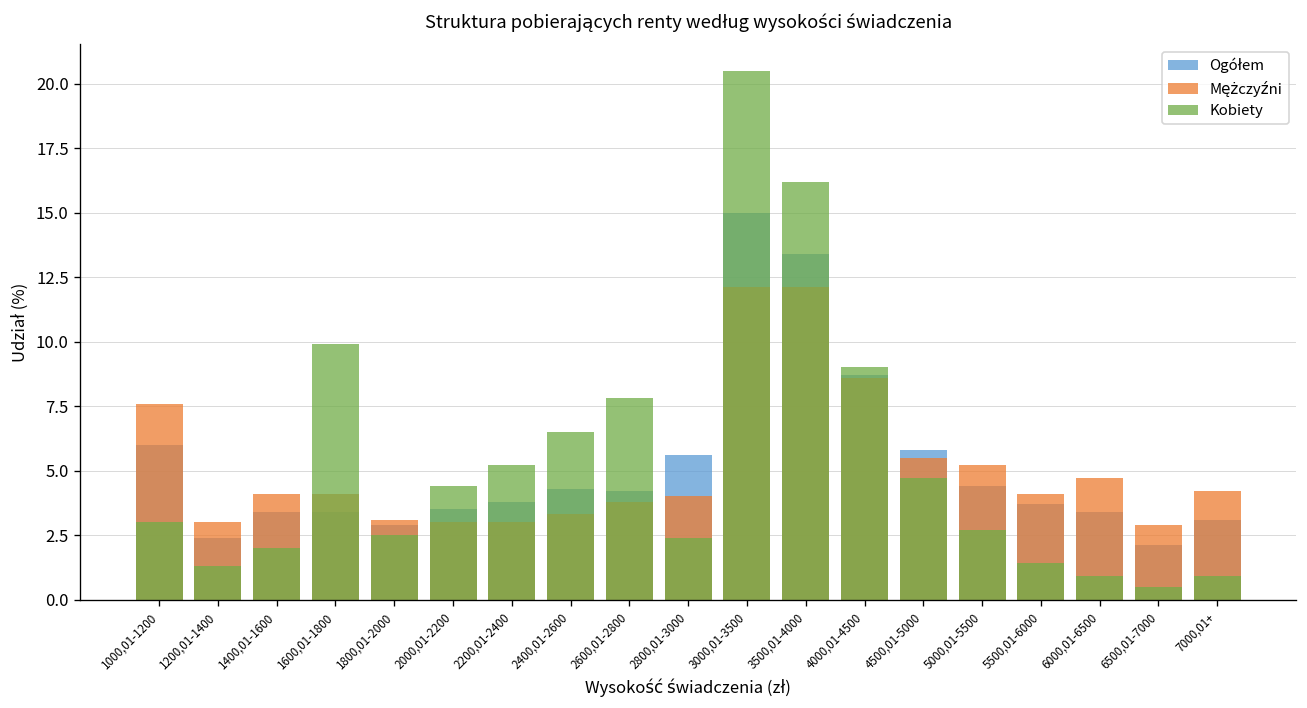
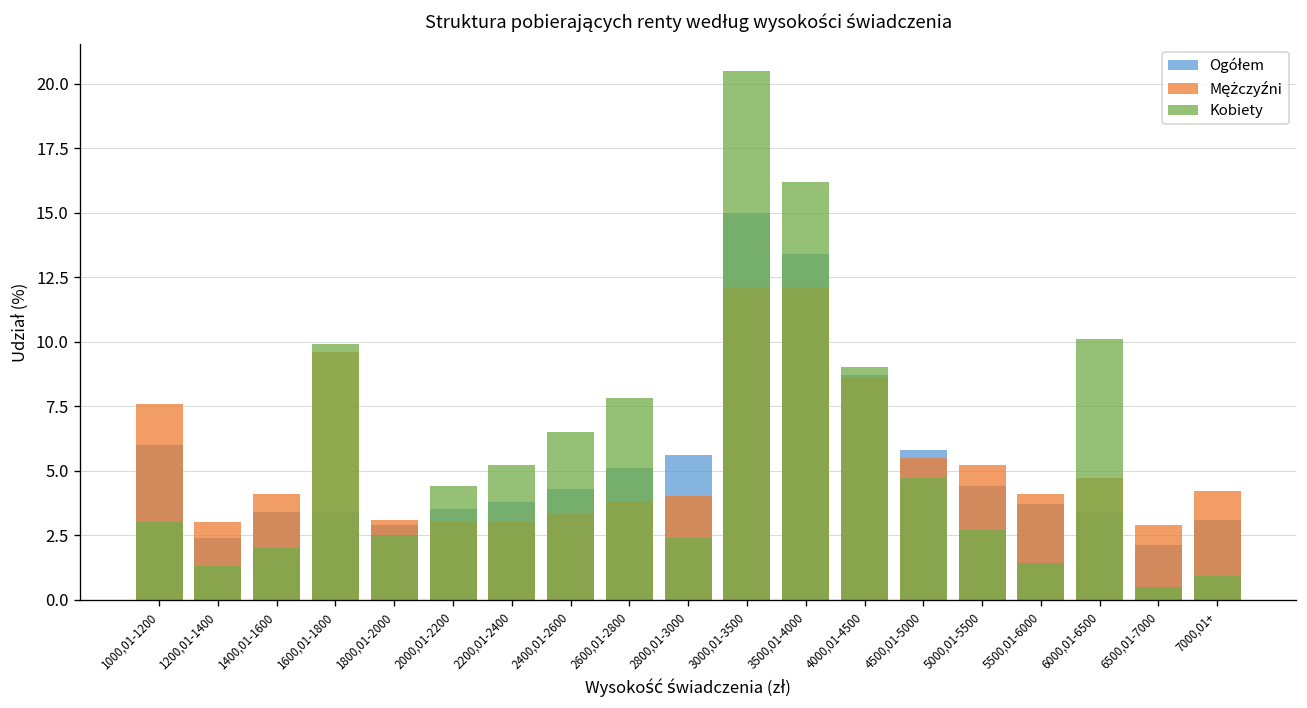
  {
    "Ogółem": {
-     "2600,01-2800": 4.2,
+     "2600,01-2800": 5.1,
      "2800,01-3000": 5.6,
      "4500,01-5000": 5.8
    },
    "Mężczyźni": {
      "1000,01-1200": 7.6,
      "1200,01-1400": 3.0,
      "1400,01-1600": 4.1,
-     "1600,01-1800": 4.1,
+     "1600,01-1800": 9.6,
      "1800,01-2000": 3.1,
      "5000,01-5500": 5.2,
      "5500,01-6000": 4.1,
      "6500,01-7000": 2.9,
      "7000,01+": 4.2
    },
    "Kobiety": {
      "1600,01-1800": 9.9,
      "2000,01-2200": 4.4,
      "2200,01-2400": 5.2,
      "2400,01-2600": 6.5,
      "2600,01-2800": 7.8,
      "3000,01-3500": 20.5,
      "3500,01-4000": 16.2,
      "4000,01-4500": 9.0,
-     "6000,01-6500": 0.9
+     "6000,01-6500": 10.1
    }
  }
